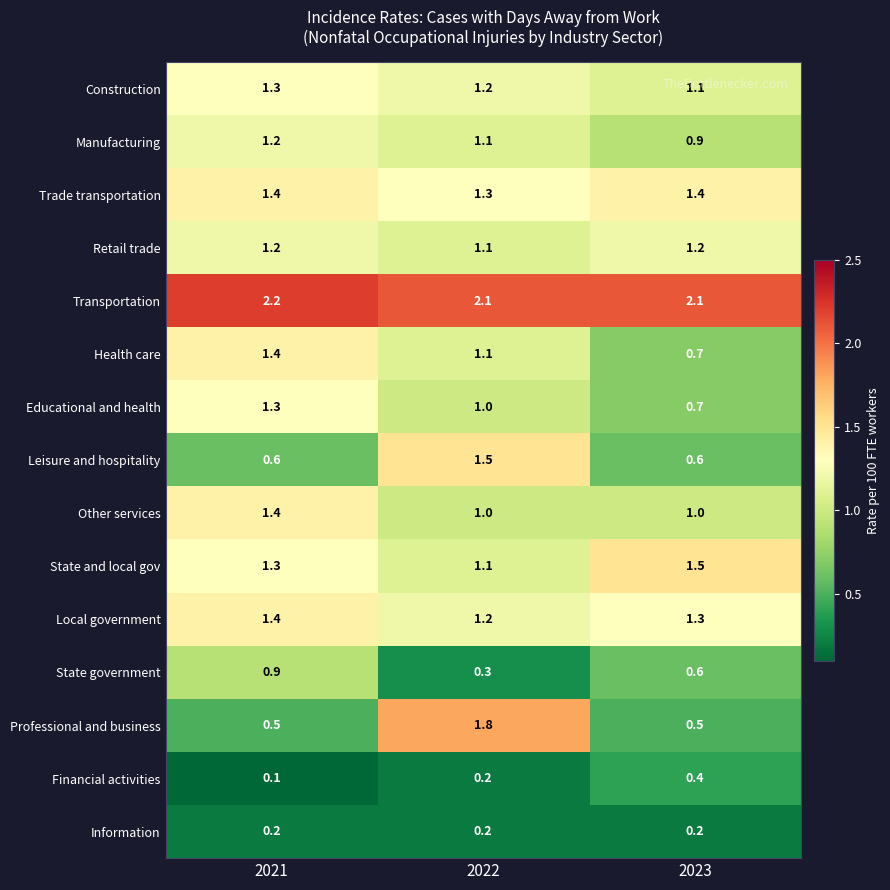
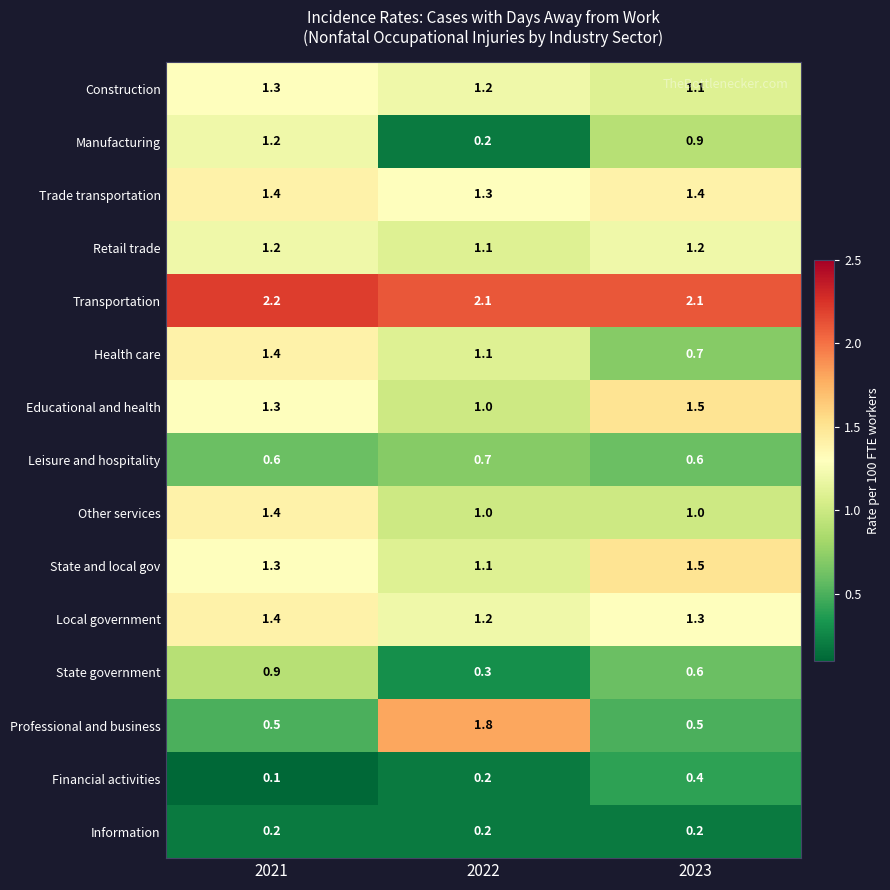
  {
    "Construction": {
      "2021": 1.3,
      "2022": 1.2
    },
    "Manufacturing": {
      "2021": 1.2,
-     "2022": 1.1,
+     "2022": 0.2,
      "2023": 0.9
    },
    "Trade transportation": {
      "2021": 1.4,
      "2022": 1.3,
      "2023": 1.4
    },
    "Retail trade": {
      "2021": 1.2,
      "2022": 1.1,
      "2023": 1.2
    },
    "Transportation": {
      "2021": 2.2,
      "2022": 2.1,
      "2023": 2.1
    },
    "Health care": {
      "2021": 1.4,
      "2022": 1.1,
      "2023": 0.7
    },
    "Educational and health": {
      "2021": 1.3,
      "2022": 1.0,
-     "2023": 0.7
+     "2023": 1.5
    },
    "Leisure and hospitality": {
      "2021": 0.6,
-     "2022": 1.5,
+     "2022": 0.7,
      "2023": 0.6
    },
    "Other services": {
      "2021": 1.4,
      "2022": 1.0,
      "2023": 1.0
    },
    "State and local gov": {
      "2021": 1.3,
      "2022": 1.1,
      "2023": 1.5
    },
    "Local government": {
      "2021": 1.4,
      "2022": 1.2,
      "2023": 1.3
    },
    "State government": {
      "2021": 0.9,
      "2022": 0.3,
      "2023": 0.6
    },
    "Professional and business": {
      "2021": 0.5,
      "2022": 1.8,
      "2023": 0.5
    },
    "Financial activities": {
      "2021": 0.1,
      "2022": 0.2,
      "2023": 0.4
    },
    "Information": {
      "2021": 0.2,
      "2022": 0.2,
      "2023": 0.2
    }
  }
